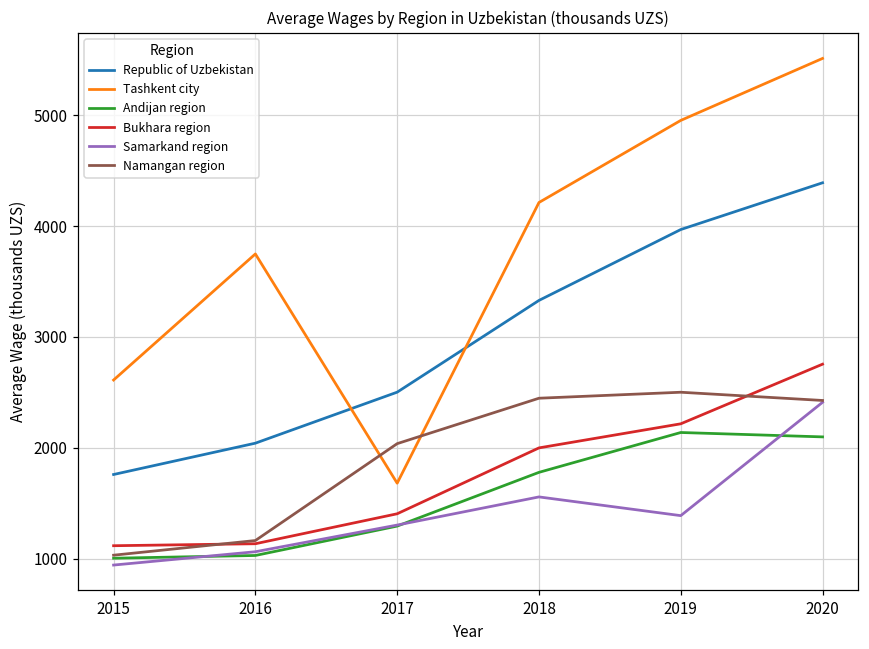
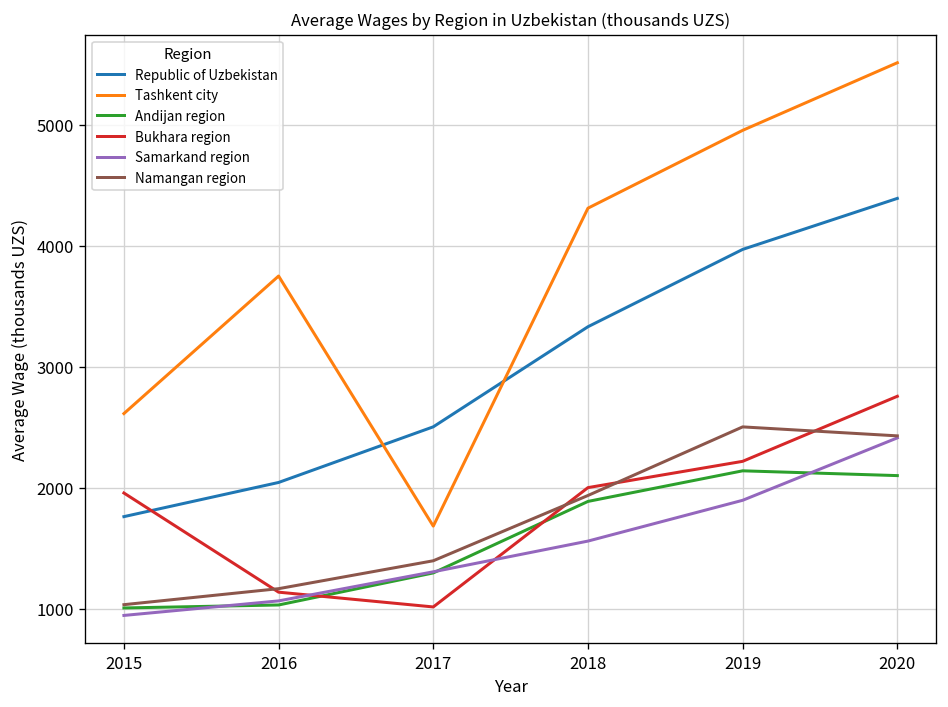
  {
    "Republic of Uzbekistan": {
      "2015": 1760,
      "2016": 2040,
      "2017": 2500,
      "2018": 3330,
      "2019": 3970,
      "2020": 4390
    },
    "Tashkent city": {
      "2015": 2610,
      "2016": 3750,
      "2017": 1680,
-     "2018": 4210,
+     "2018": 4310,
      "2019": 4950,
      "2020": 5510
    },
    "Andijan region": {
      "2015": 1000,
      "2016": 1030,
-     "2018": 1780,
+     "2018": 1890,
      "2019": 2140,
      "2020": 2100
    },
    "Bukhara region": {
-     "2015": 1120,
+     "2015": 1960,
      "2016": 1140,
-     "2017": 1410,
+     "2017": 1010,
      "2018": 2000,
      "2019": 2220,
      "2020": 2750
    },
    "Samarkand region": {
      "2015": 940,
      "2016": 1060,
      "2018": 1560,
-     "2019": 1390
+     "2019": 1890
    },
    "Namangan region": {
      "2015": 1030,
      "2016": 1160,
-     "2017": 2040,
-     "2018": 2450,
+     "2017": 1390,
+     "2018": 1930,
      "2019": 2500
    }
  }
